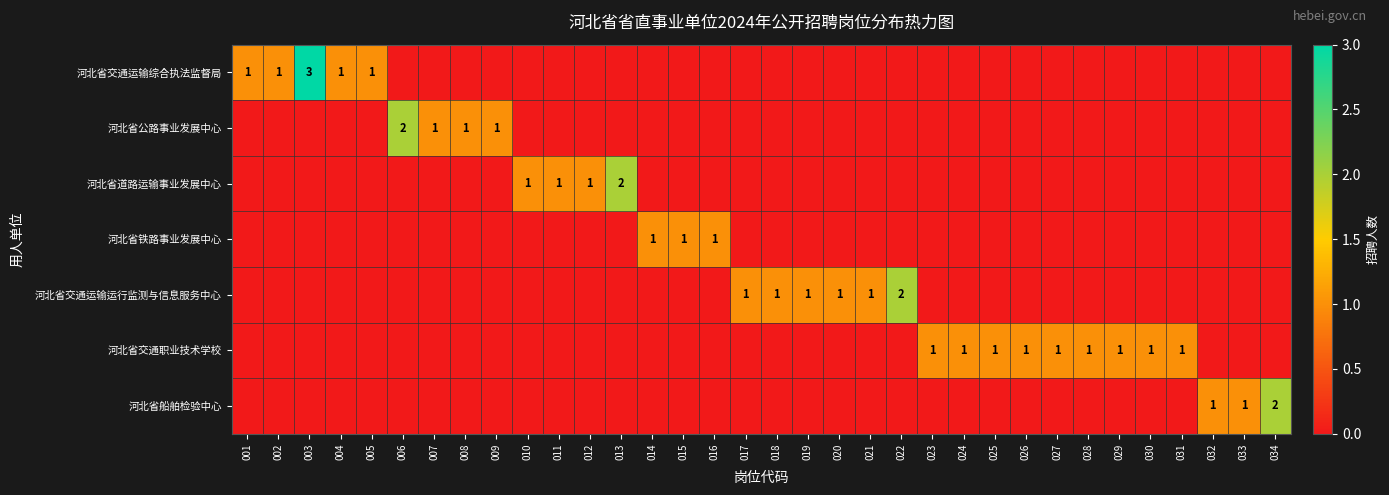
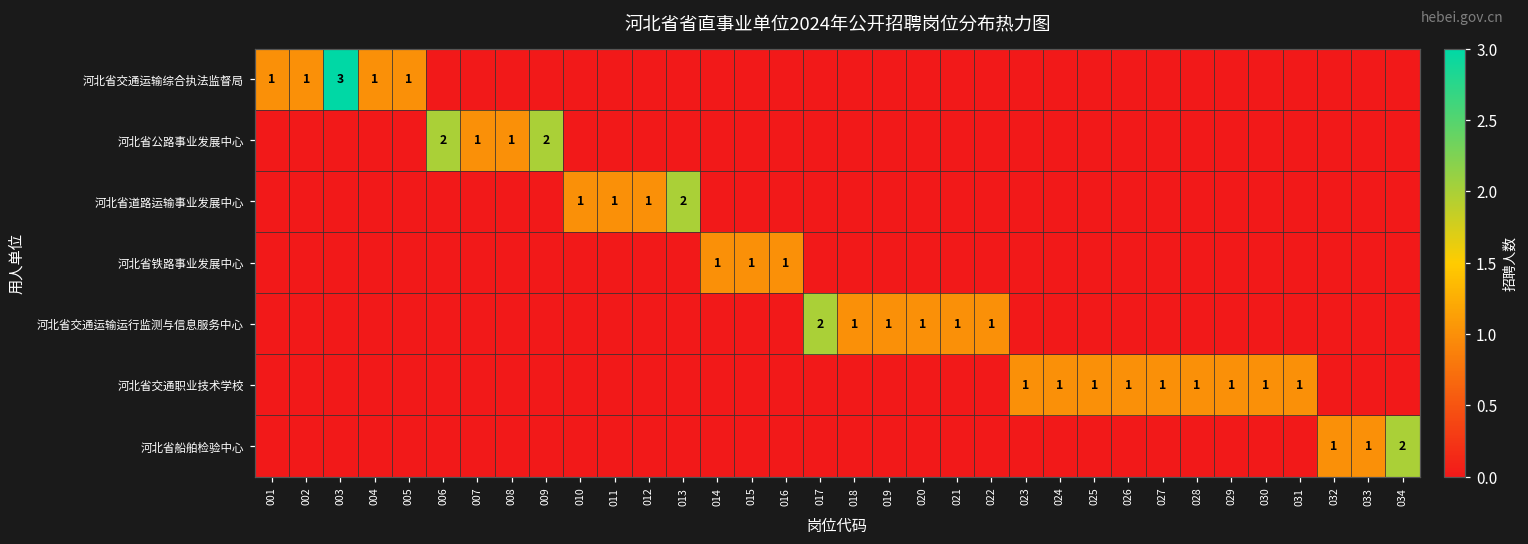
  {
    "河北省交通运输综合执法监督局": {
      "001": 1,
      "002": 1,
      "003": 3,
      "004": 1,
      "005": 1
    },
    "河北省公路事业发展中心": {
      "006": 2,
      "007": 1,
      "008": 1,
-     "009": 1
+     "009": 2
    },
    "河北省道路运输事业发展中心": {
      "010": 1,
      "011": 1,
      "012": 1,
      "013": 2
    },
    "河北省铁路事业发展中心": {
      "014": 1,
      "015": 1,
      "016": 1
    },
    "河北省交通运输运行监测与信息服务中心": {
-     "017": 1,
+     "017": 2,
      "018": 1,
      "019": 1,
      "020": 1,
      "021": 1,
-     "022": 2
+     "022": 1
    },
    "河北省交通职业技术学校": {
      "023": 1,
      "024": 1,
      "025": 1,
      "026": 1,
      "027": 1,
      "028": 1,
      "029": 1,
      "030": 1,
      "031": 1
    },
    "河北省船舶检验中心": {
      "032": 1,
      "033": 1,
      "034": 2
    }
  }
